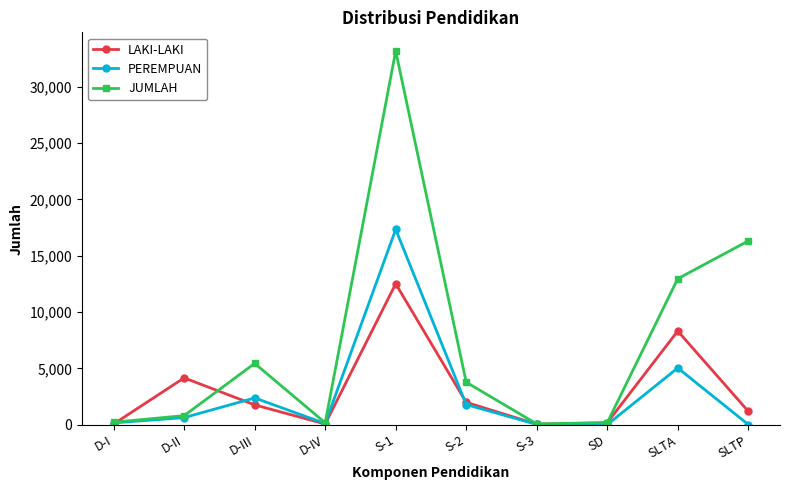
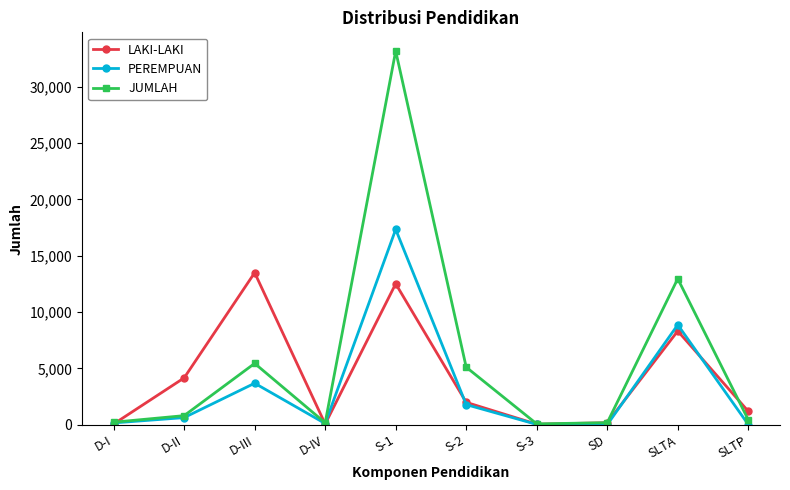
  {
    "LAKI-LAKI": {
      "D-II": "4,200",
-     "D-III": "1,800",
+     "D-III": "13,500",
      "S-1": "12,500",
      "SLTA": "8,300",
      "SLTP": "1,200"
    },
    "PEREMPUAN": {
-     "D-III": "2,400",
+     "D-III": "3,700",
      "S-1": "17,300",
-     "SLTA": "5,000",
+     "SLTA": "8,900",
      "SLTP": "0"
    },
    "JUMLAH": {
      "D-III": "5,400",
      "S-1": "33,200",
-     "S-2": "3,800",
+     "S-2": "5,100",
      "SLTA": "13,000",
-     "SLTP": "16,300"
+     "SLTP": "400"
    }
  }
